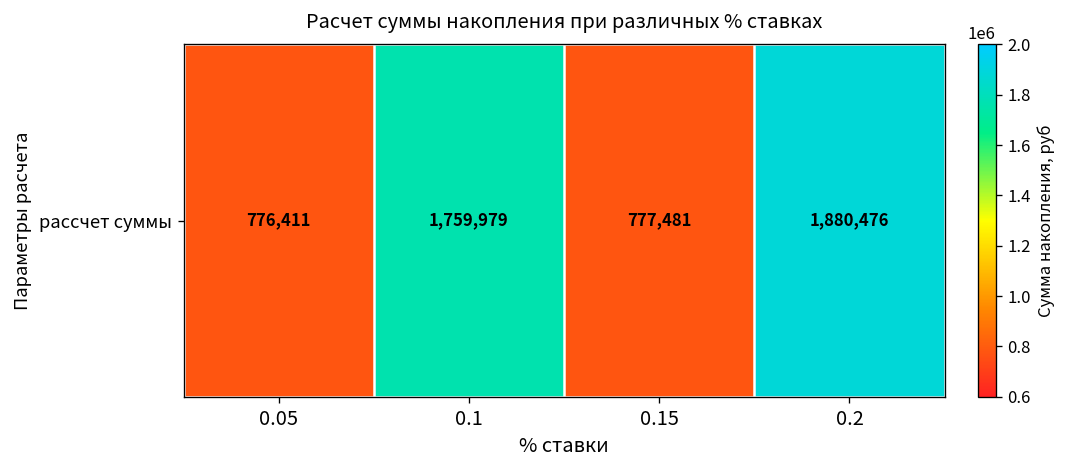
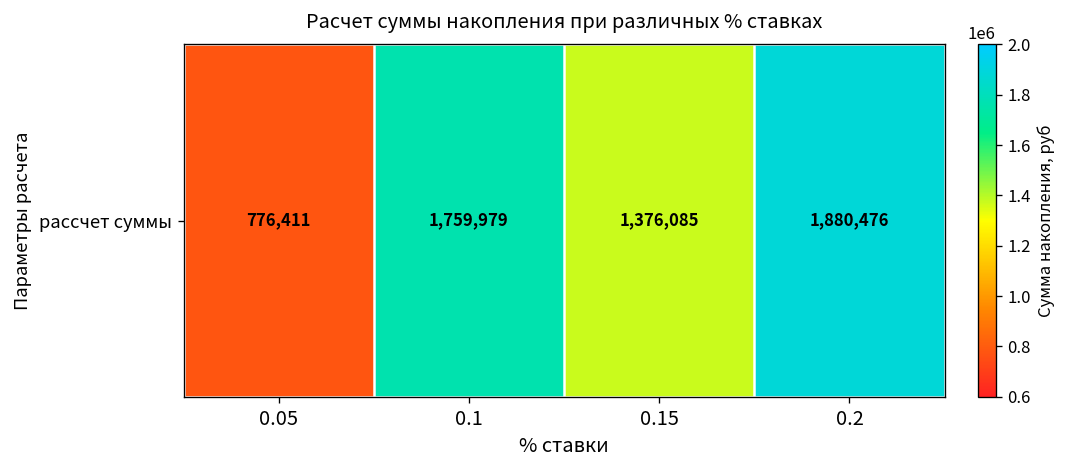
  {
    "рассчет суммы": {
      "0.05": "776,411",
      "0.1": "1,759,979",
-     "0.15": "777,481",
+     "0.15": "1,376,085",
      "0.2": "1,880,476"
    }
  }
